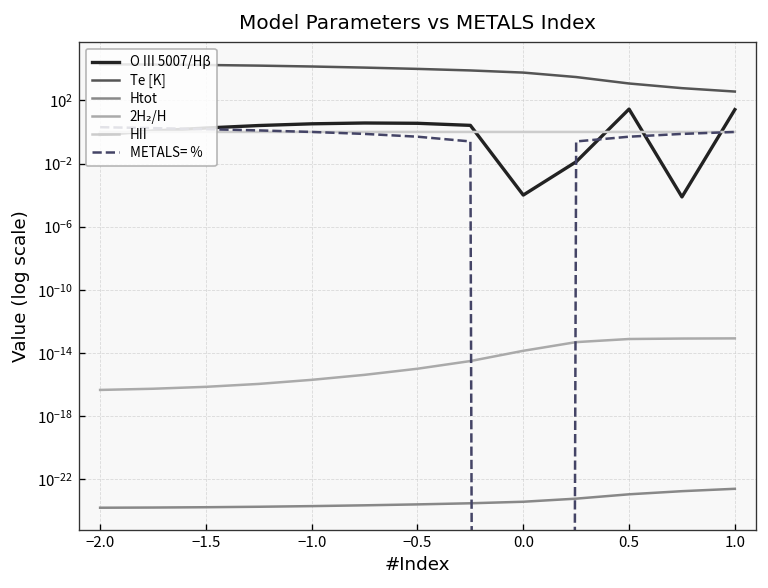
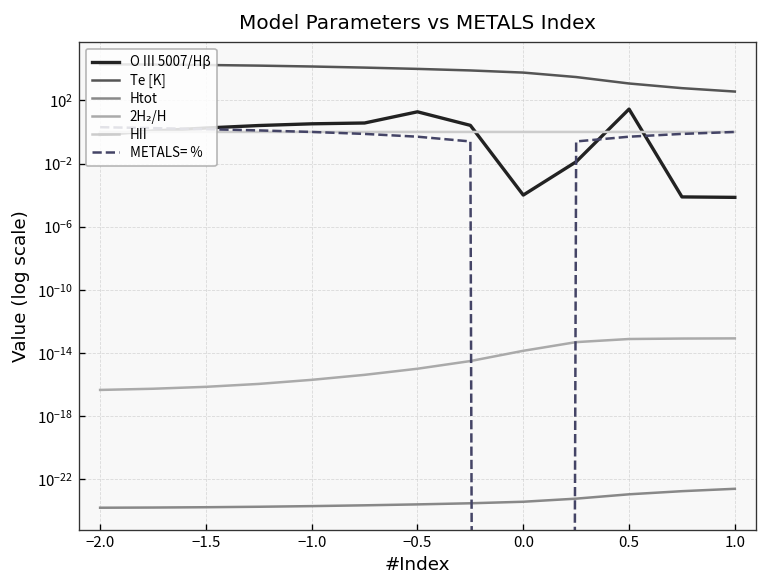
  {
    "O III 5007/Hβ": {
      "−1.0": 3,
-     "−0.5": 4,
+     "−0.5": 20,
      "0.0": 0.0001,
      "0.5": 30,
-     "1.0": 30
+     "1.0": 0
    }
  }
